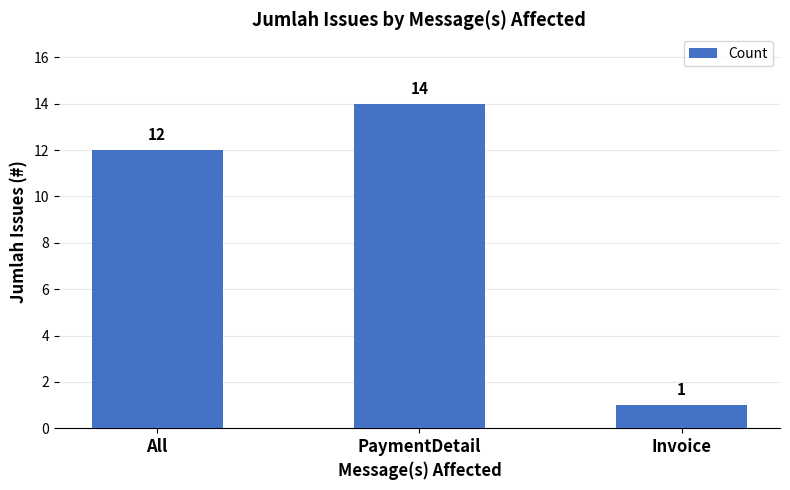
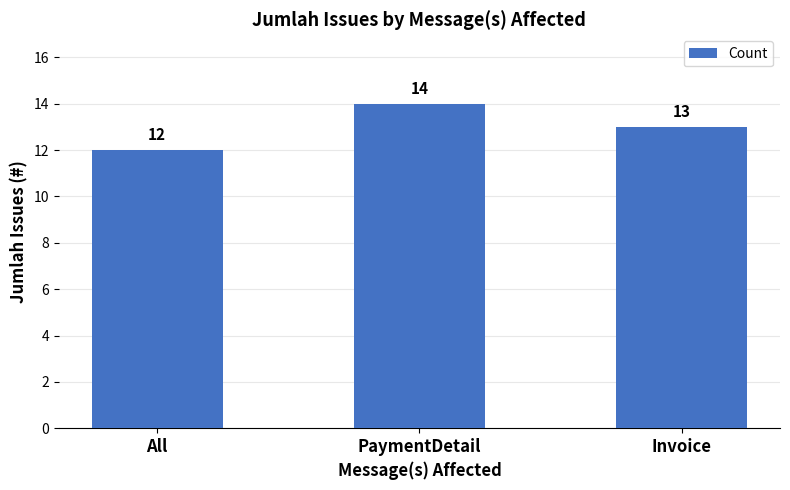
  {
    "All": 12,
    "PaymentDetail": 14,
-   "Invoice": 1
+   "Invoice": 13
  }
